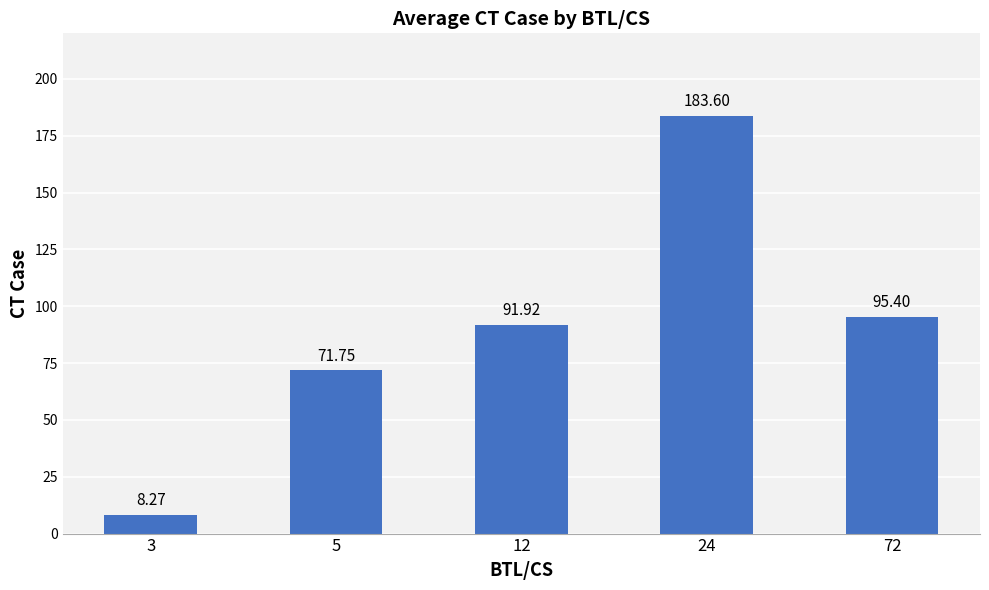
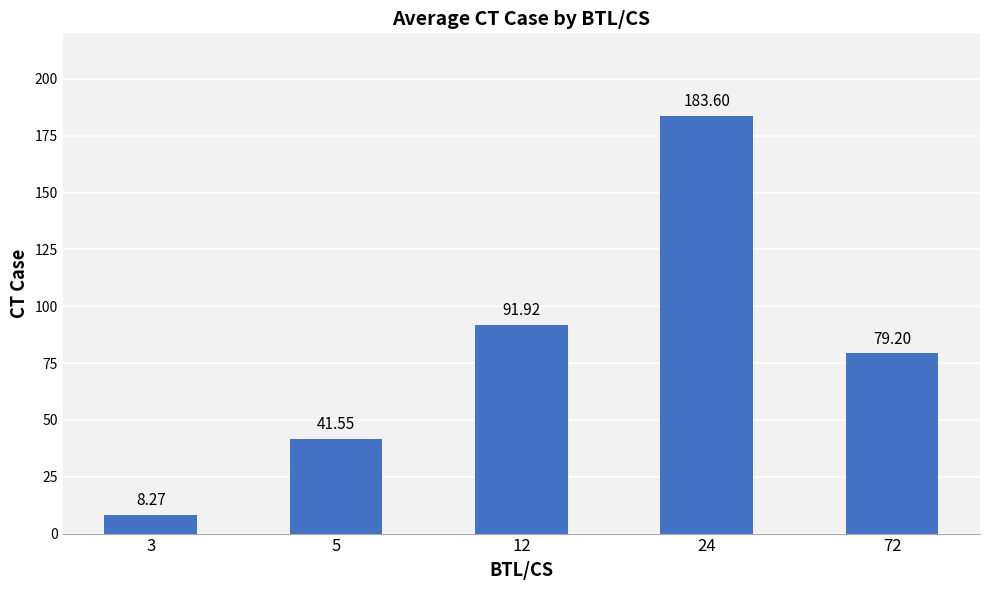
  {
    "3": 8.27,
-   "5": 71.75,
+   "5": 41.55,
    "12": 91.92,
    "24": 183.60,
-   "72": 95.40
+   "72": 79.20
  }
